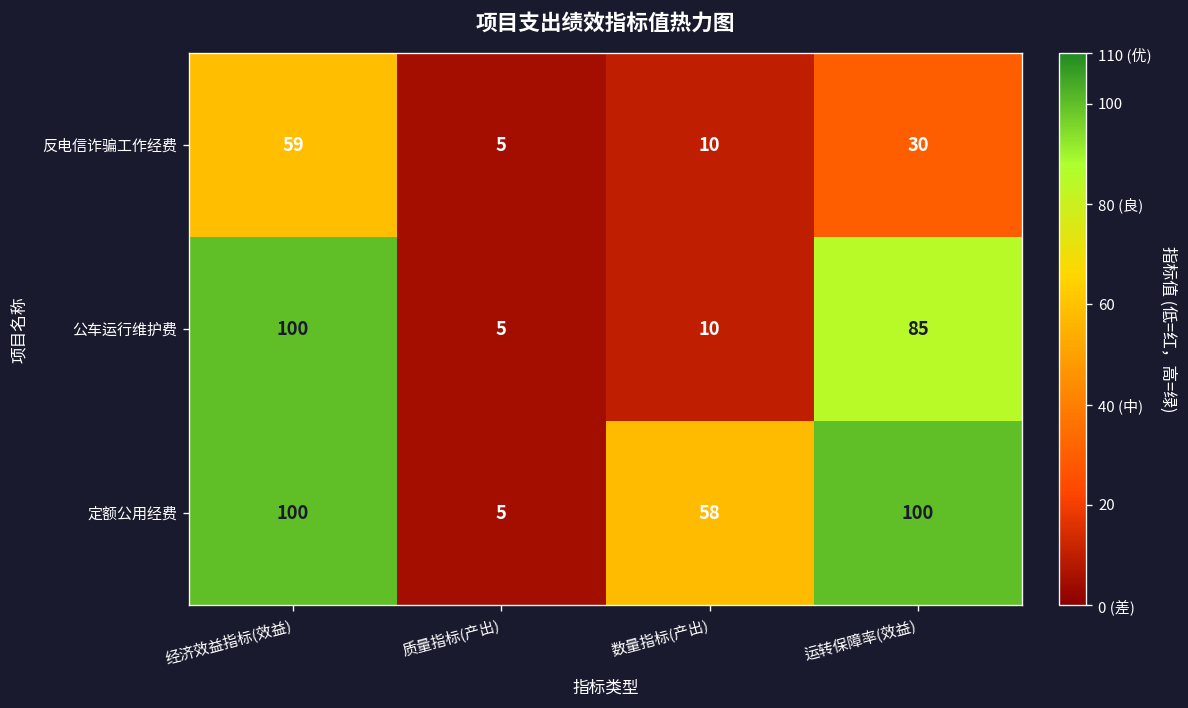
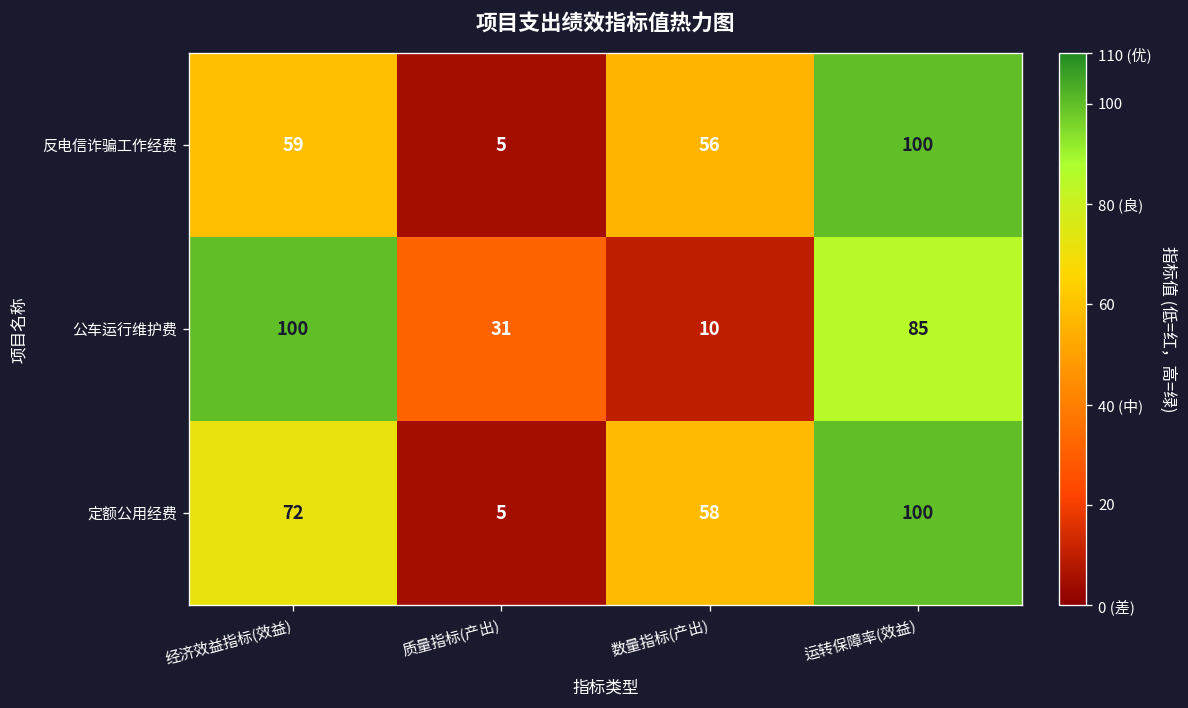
  {
    "反电信诈骗工作经费": {
      "经济效益指标(效益)": 59,
      "质量指标(产出)": 5,
-     "数量指标(产出)": 10,
-     "运转保障率(效益)": 30
+     "数量指标(产出)": 56,
+     "运转保障率(效益)": 100
    },
    "公车运行维护费": {
      "经济效益指标(效益)": 100,
-     "质量指标(产出)": 5,
+     "质量指标(产出)": 31,
      "数量指标(产出)": 10,
      "运转保障率(效益)": 85
    },
    "定额公用经费": {
-     "经济效益指标(效益)": 100,
+     "经济效益指标(效益)": 72,
      "质量指标(产出)": 5,
      "数量指标(产出)": 58,
      "运转保障率(效益)": 100
    }
  }
